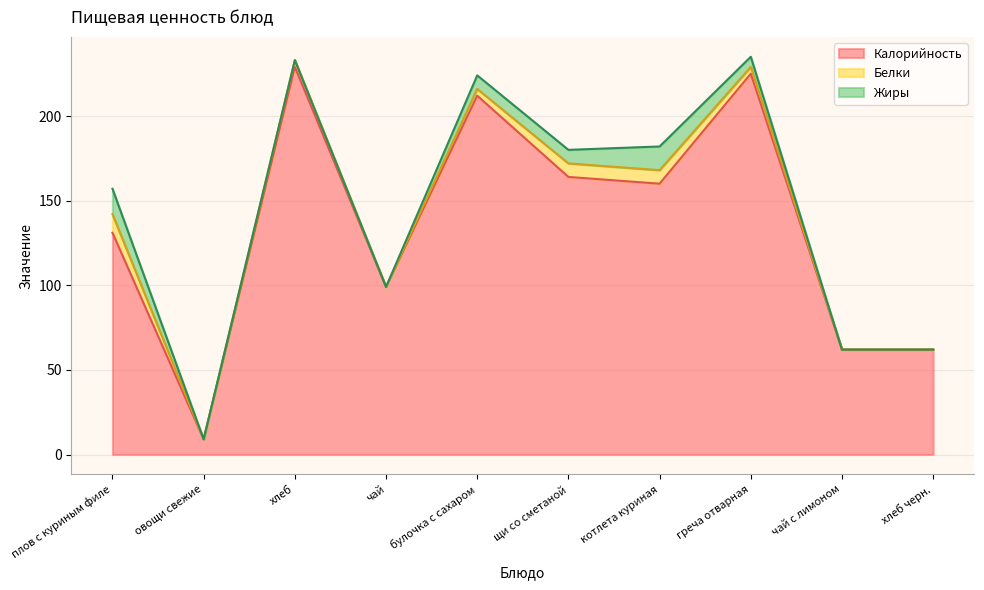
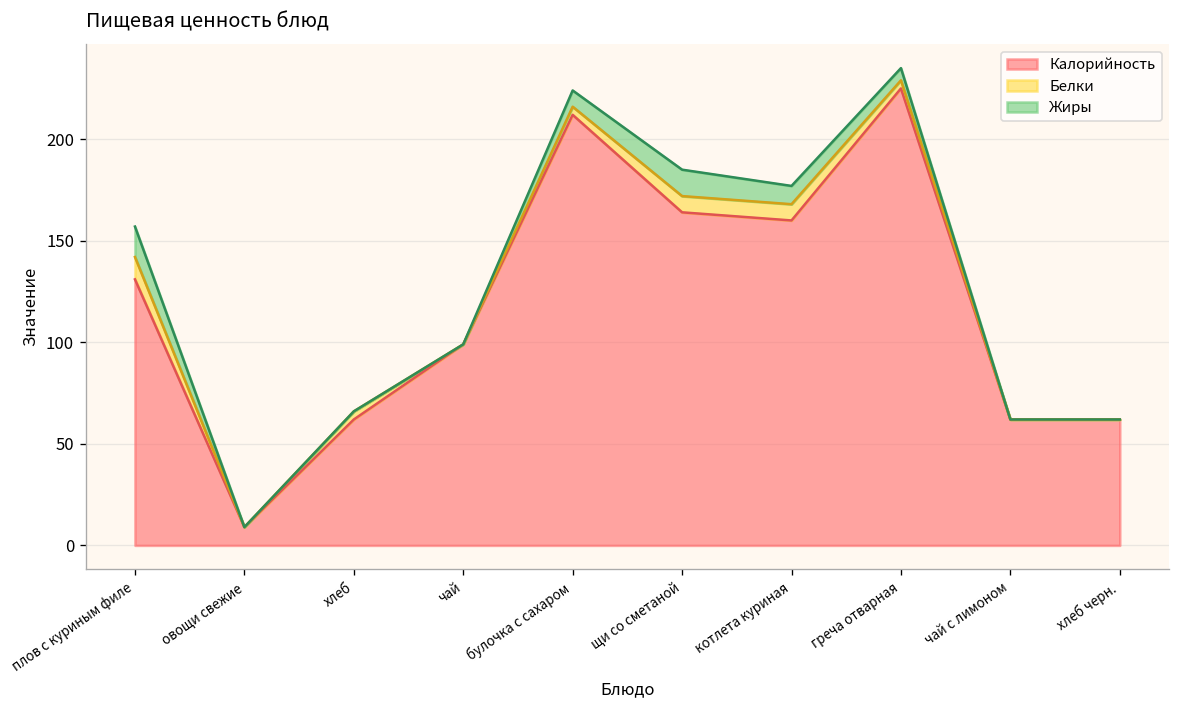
  {
    "Калорийность": {
      "плов с куриным филе": 131,
-     "хлеб": 229,
+     "хлеб": 62,
      "булочка с сахаром": 212,
      "щи со сметаной": 164,
      "котлета куриная": 160,
      "греча отварная": 225
    },
    "Белки": {
      "плов с куриным филе": 11,
      "булочка с сахаром": 4,
      "щи со сметаной": 8,
      "котлета куриная": 8,
      "греча отварная": 4
    },
    "Жиры": {
      "плов с куриным филе": 15,
      "булочка с сахаром": 8,
-     "щи со сметаной": 8,
-     "котлета куриная": 14,
+     "щи со сметаной": 13,
+     "котлета куриная": 9,
      "греча отварная": 6
    }
  }
